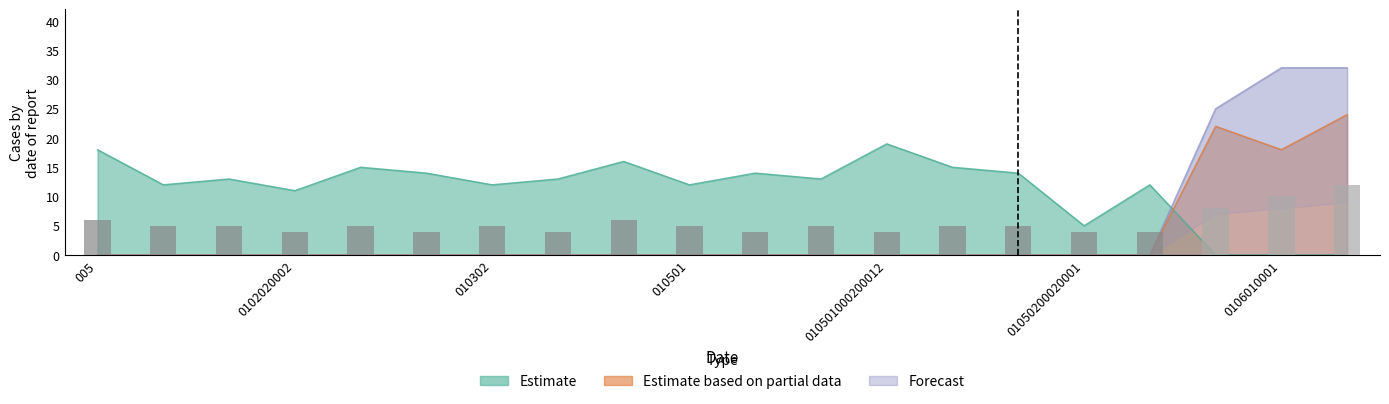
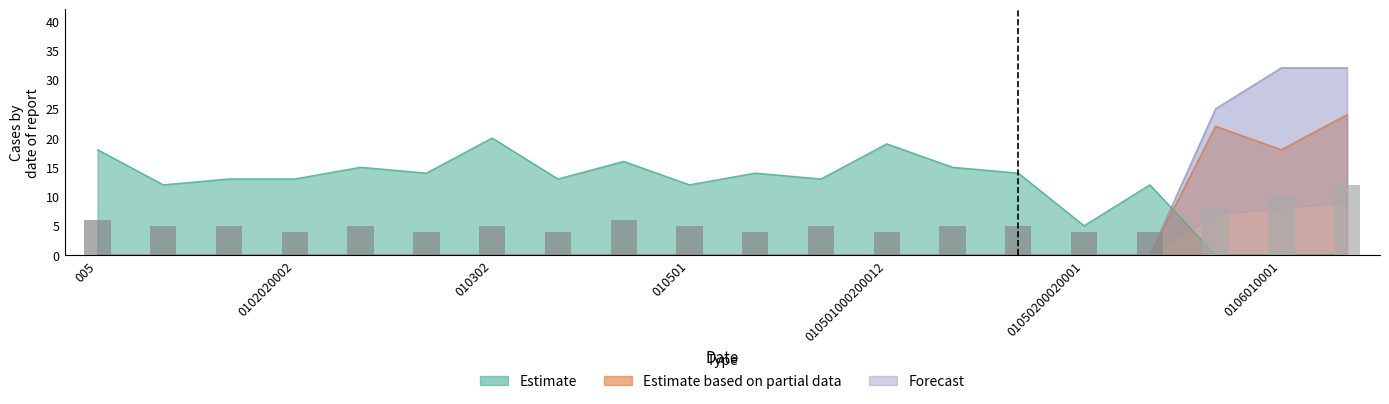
  {
    "Estimate": {
      "005": 18,
-     "0102020002": 11,
-     "010302": 12,
+     "0102020002": 13,
+     "010302": 20,
      "010501": 12,
      "010501000200012": 19,
      "01050200020001": 5,
      "0106010001": 0
    },
    "Estimate based on partial data": {
      "0106010001": 18
    },
    "Forecast": {
      "0106010001": 32
    }
  }
